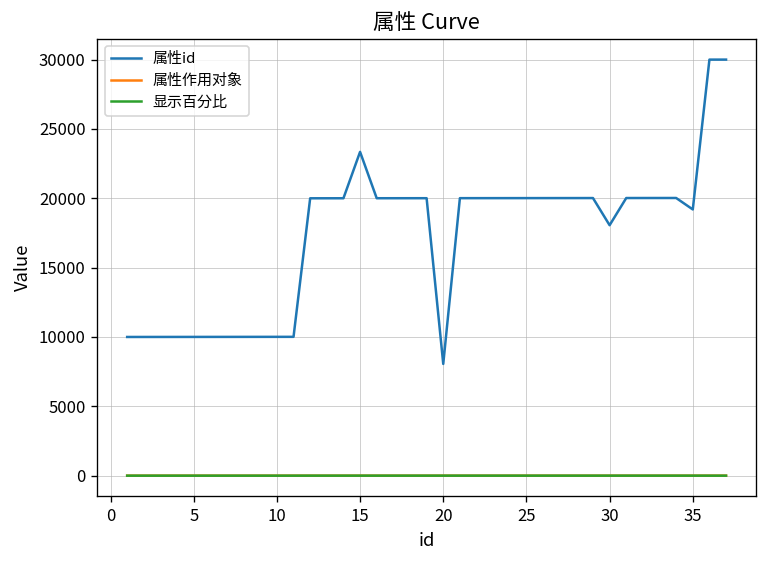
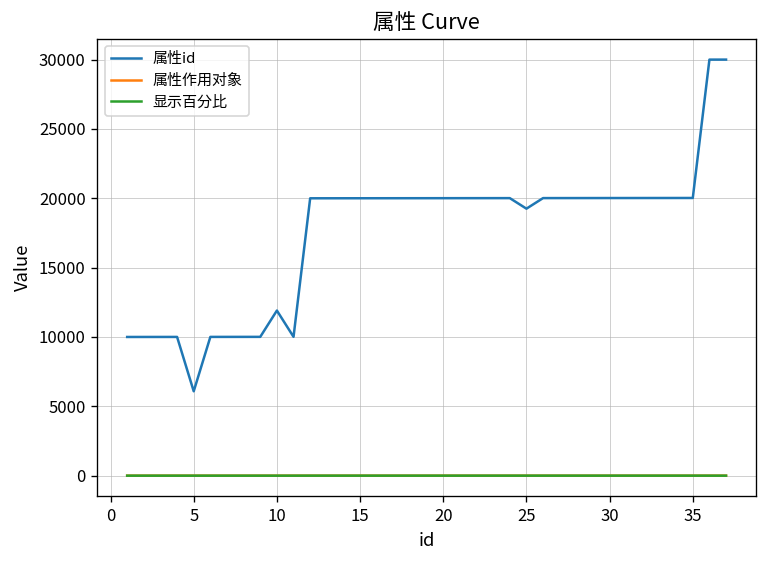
  {
    "属性id": {
-     "5": 10000,
-     "10": 10000,
-     "15": 23300,
-     "20": 8100,
-     "25": 20000,
-     "30": 18100,
-     "35": 19200
+     "5": 6100,
+     "10": 11900,
+     "15": 20000,
+     "20": 20000,
+     "25": 19300,
+     "30": 20000,
+     "35": 20000
    },
    "显示百分比": {
      "5": 0,
      "10": 0,
      "15": 0,
      "20": 0,
      "25": 0,
      "30": 0,
      "35": 0
    }
  }
